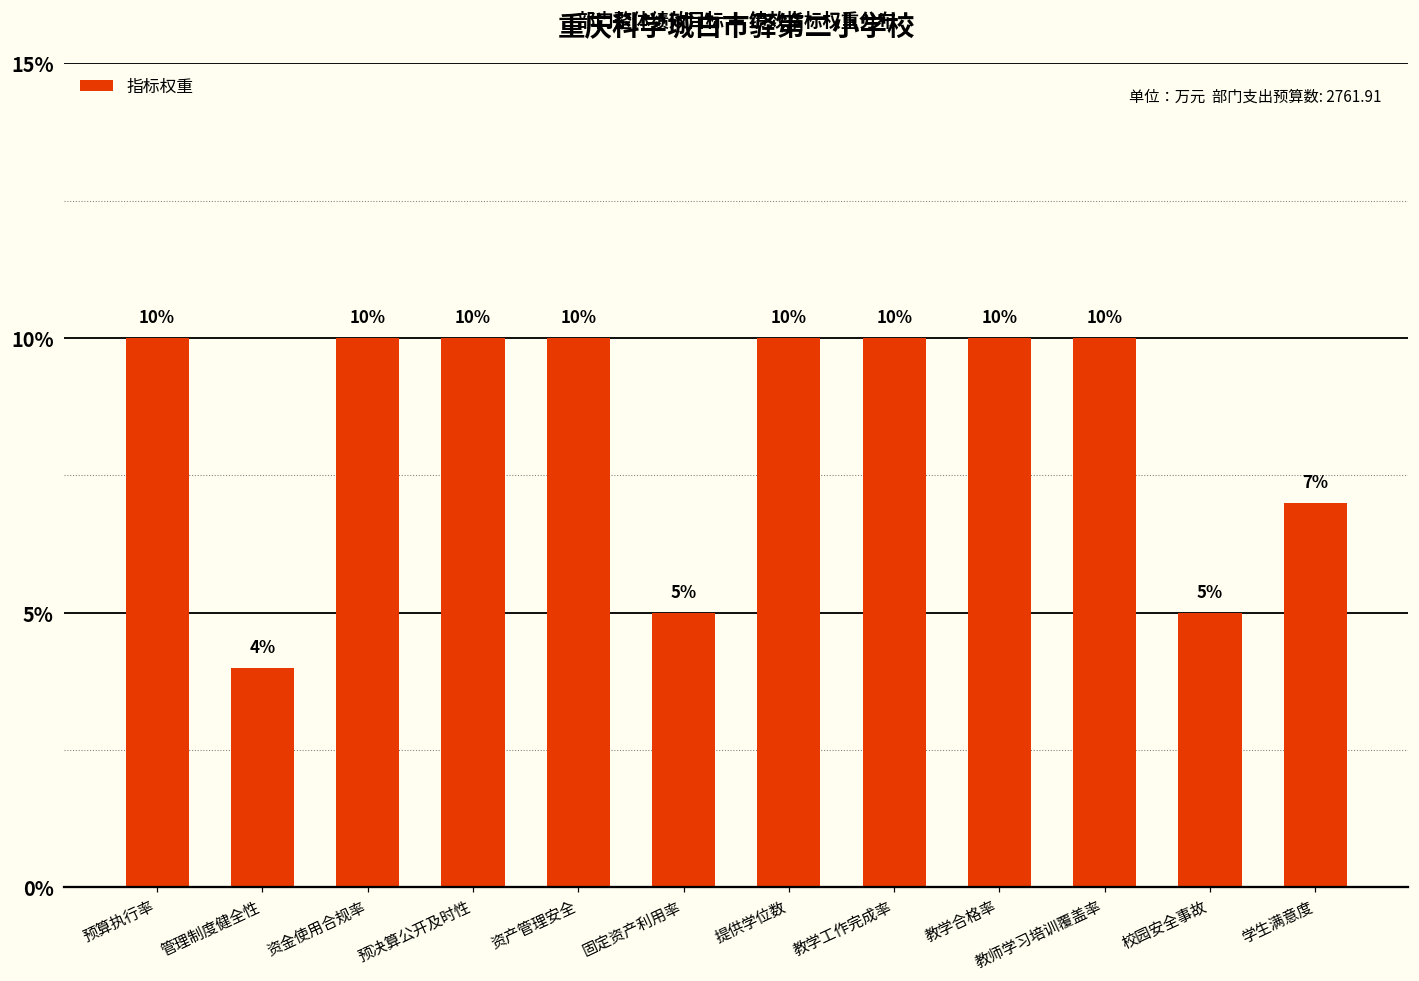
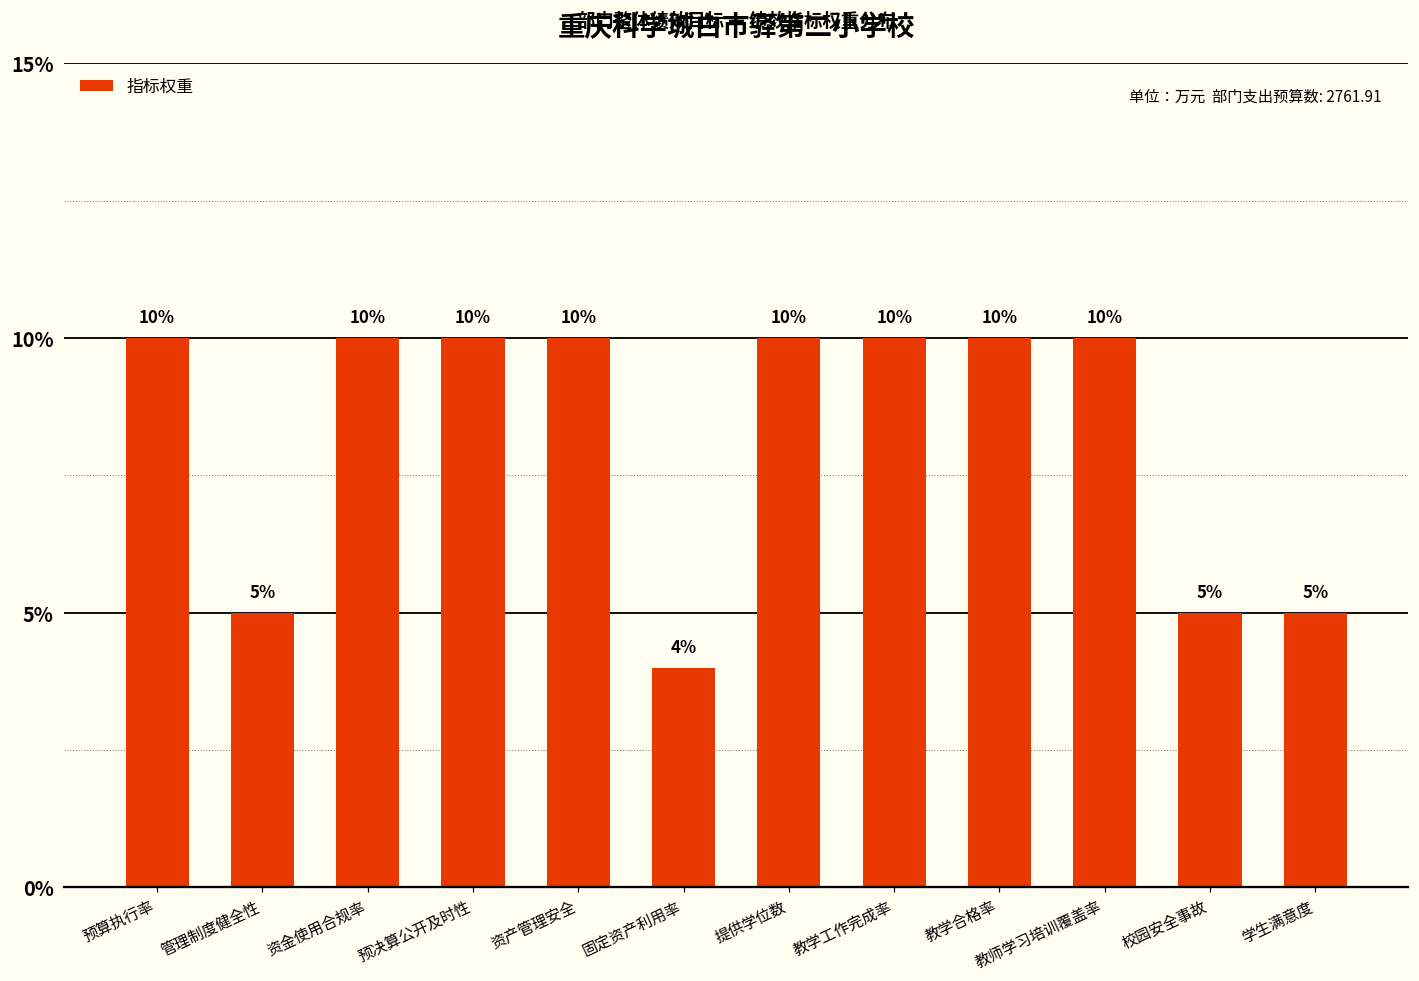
  {
    "预算执行率": "10%",
-   "管理制度健全性": "4%",
+   "管理制度健全性": "5%",
    "资金使用合规率": "10%",
    "预决算公开及时性": "10%",
    "资产管理安全": "10%",
-   "固定资产利用率": "5%",
+   "固定资产利用率": "4%",
    "提供学位数": "10%",
    "教学工作完成率": "10%",
    "教学合格率": "10%",
    "教师学习培训覆盖率": "10%",
    "校园安全事故": "5%",
-   "学生满意度": "7%"
+   "学生满意度": "5%"
  }
